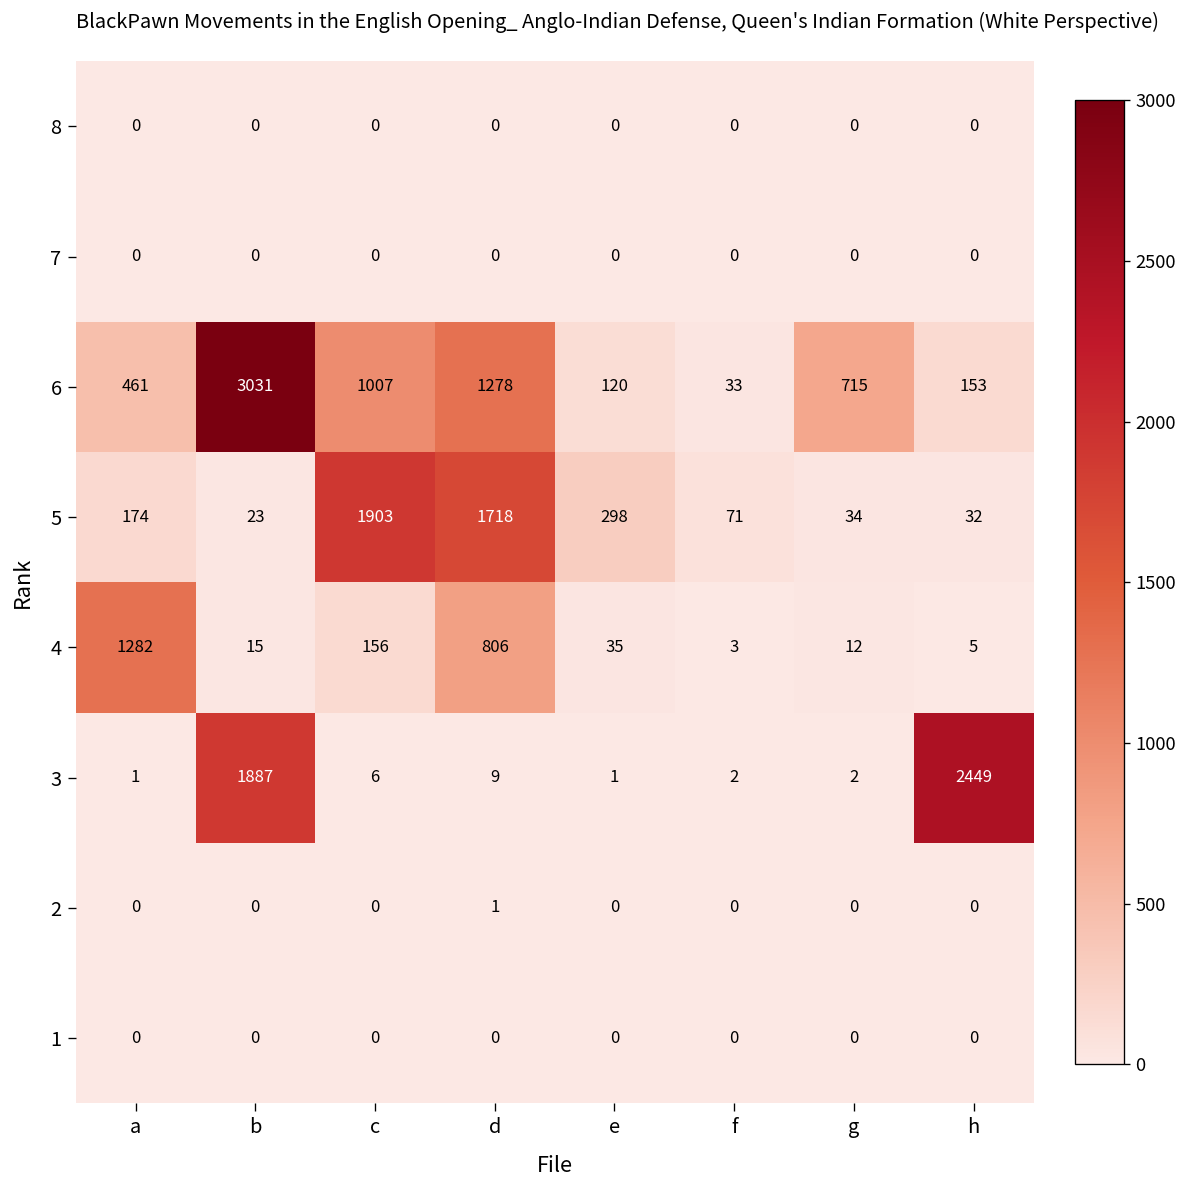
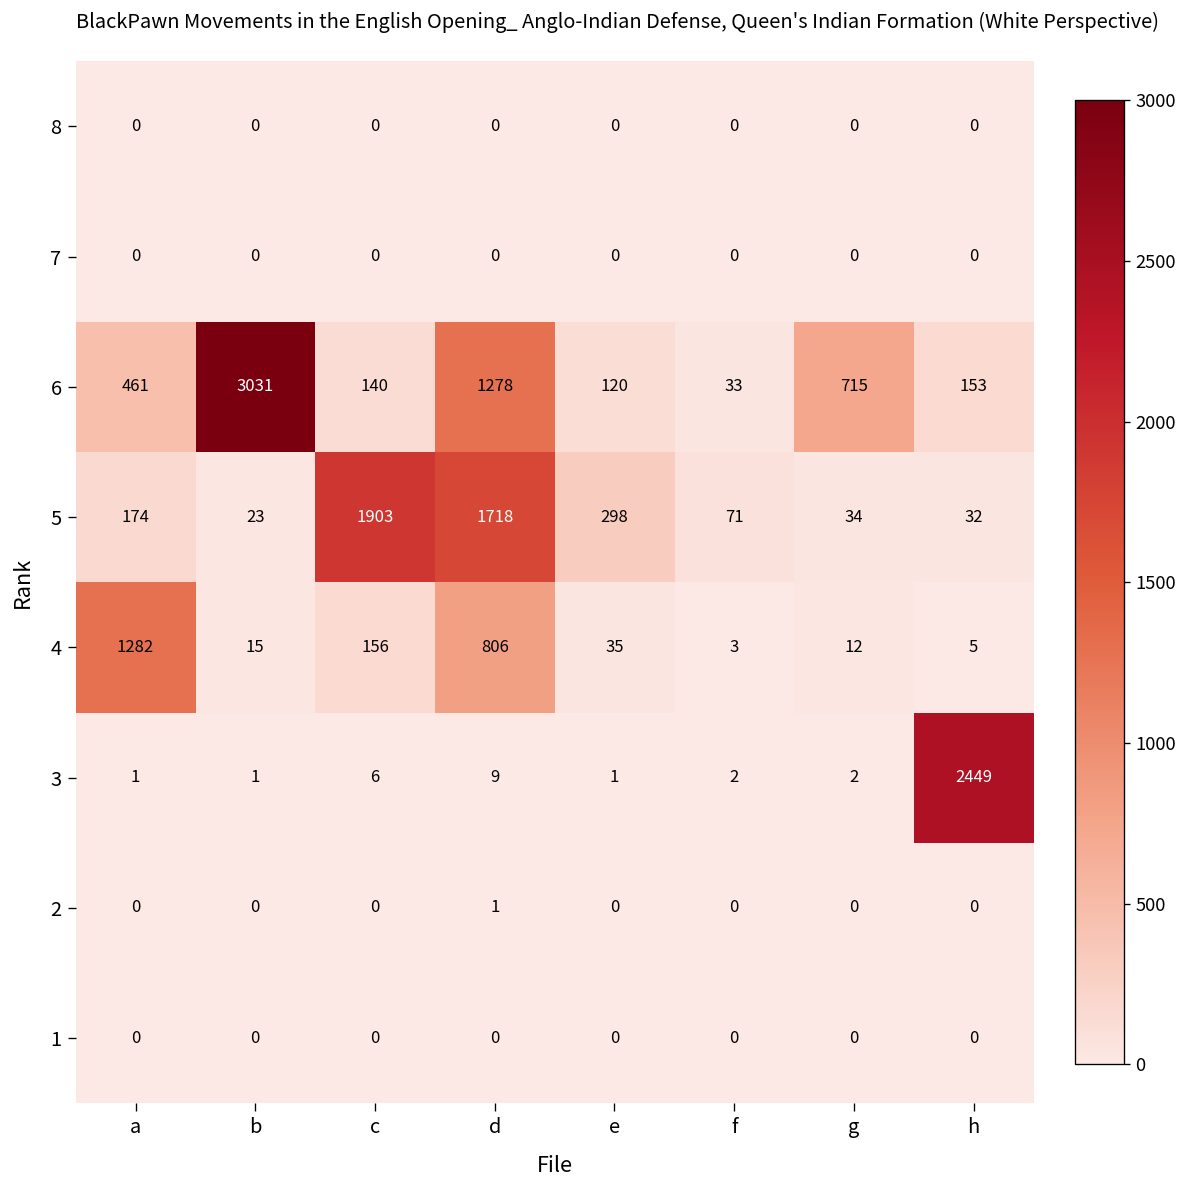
  {
    "8": {
      "a": 0,
      "b": 0,
      "c": 0,
      "d": 0,
      "e": 0,
      "f": 0,
      "g": 0,
      "h": 0
    },
    "7": {
      "a": 0,
      "b": 0,
      "c": 0,
      "d": 0,
      "e": 0,
      "f": 0,
      "g": 0,
      "h": 0
    },
    "6": {
      "a": 461,
      "b": 3031,
-     "c": 1007,
+     "c": 140,
      "d": 1278,
      "e": 120,
      "f": 33,
      "g": 715,
      "h": 153
    },
    "5": {
      "a": 174,
      "b": 23,
      "c": 1903,
      "d": 1718,
      "e": 298,
      "f": 71,
      "g": 34,
      "h": 32
    },
    "4": {
      "a": 1282,
      "b": 15,
      "c": 156,
      "d": 806,
      "e": 35,
      "f": 3,
      "g": 12,
      "h": 5
    },
    "3": {
      "a": 1,
-     "b": 1887,
+     "b": 1,
      "c": 6,
      "d": 9,
      "e": 1,
      "f": 2,
      "g": 2,
      "h": 2449
    },
    "2": {
      "a": 0,
      "b": 0,
      "c": 0,
      "d": 1,
      "e": 0,
      "f": 0,
      "g": 0,
      "h": 0
    },
    "1": {
      "a": 0,
      "b": 0,
      "c": 0,
      "d": 0,
      "e": 0,
      "f": 0,
      "g": 0,
      "h": 0
    }
  }
